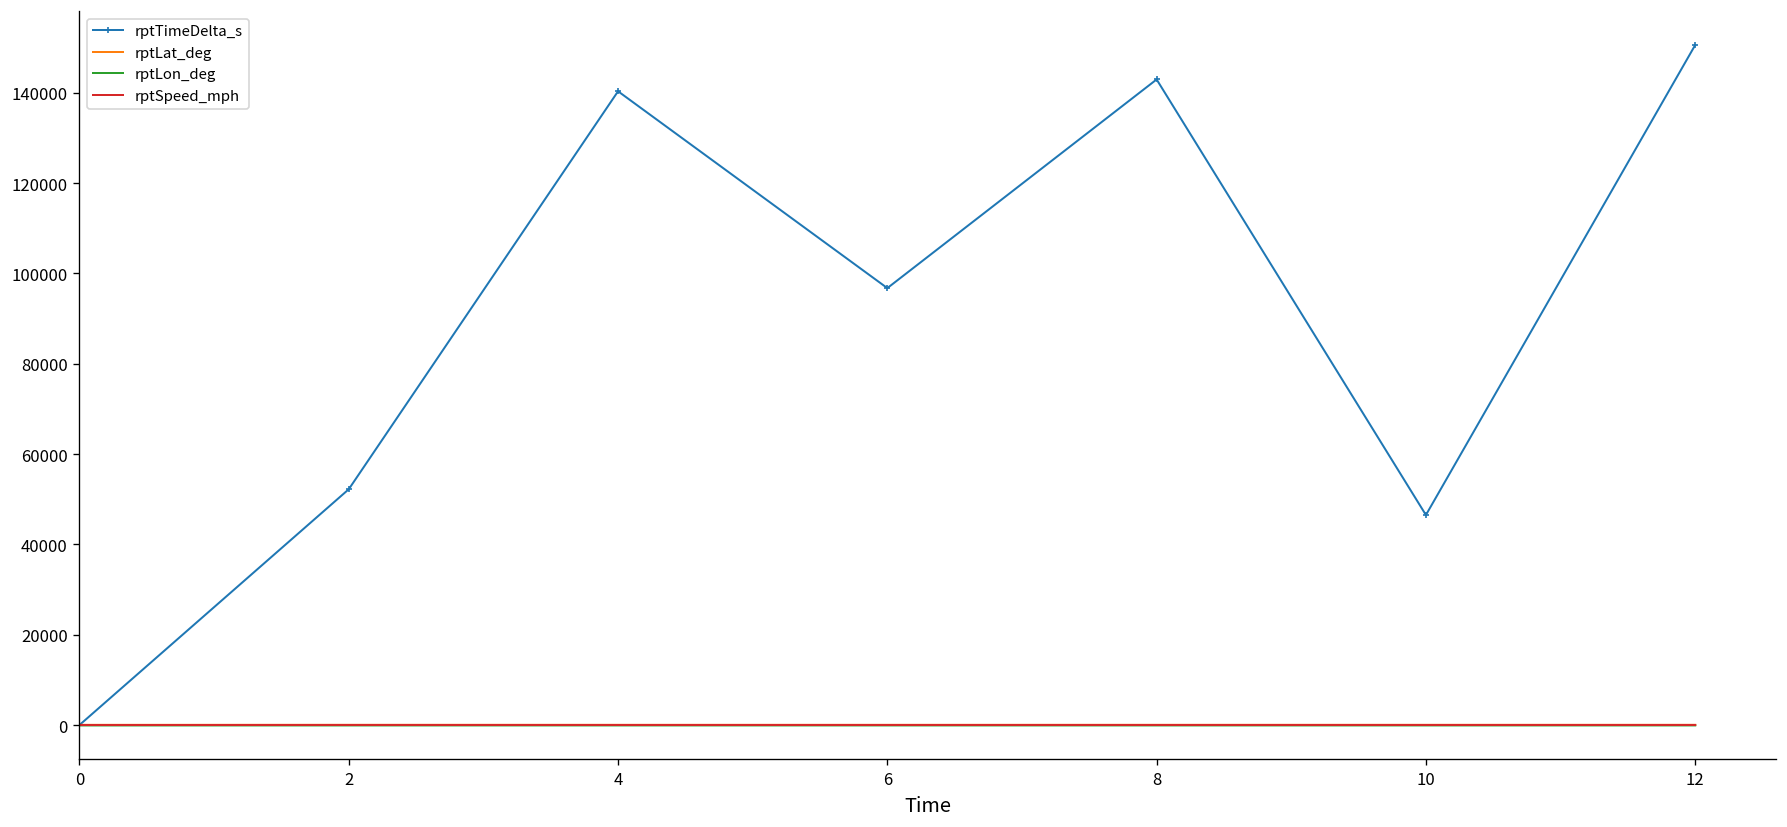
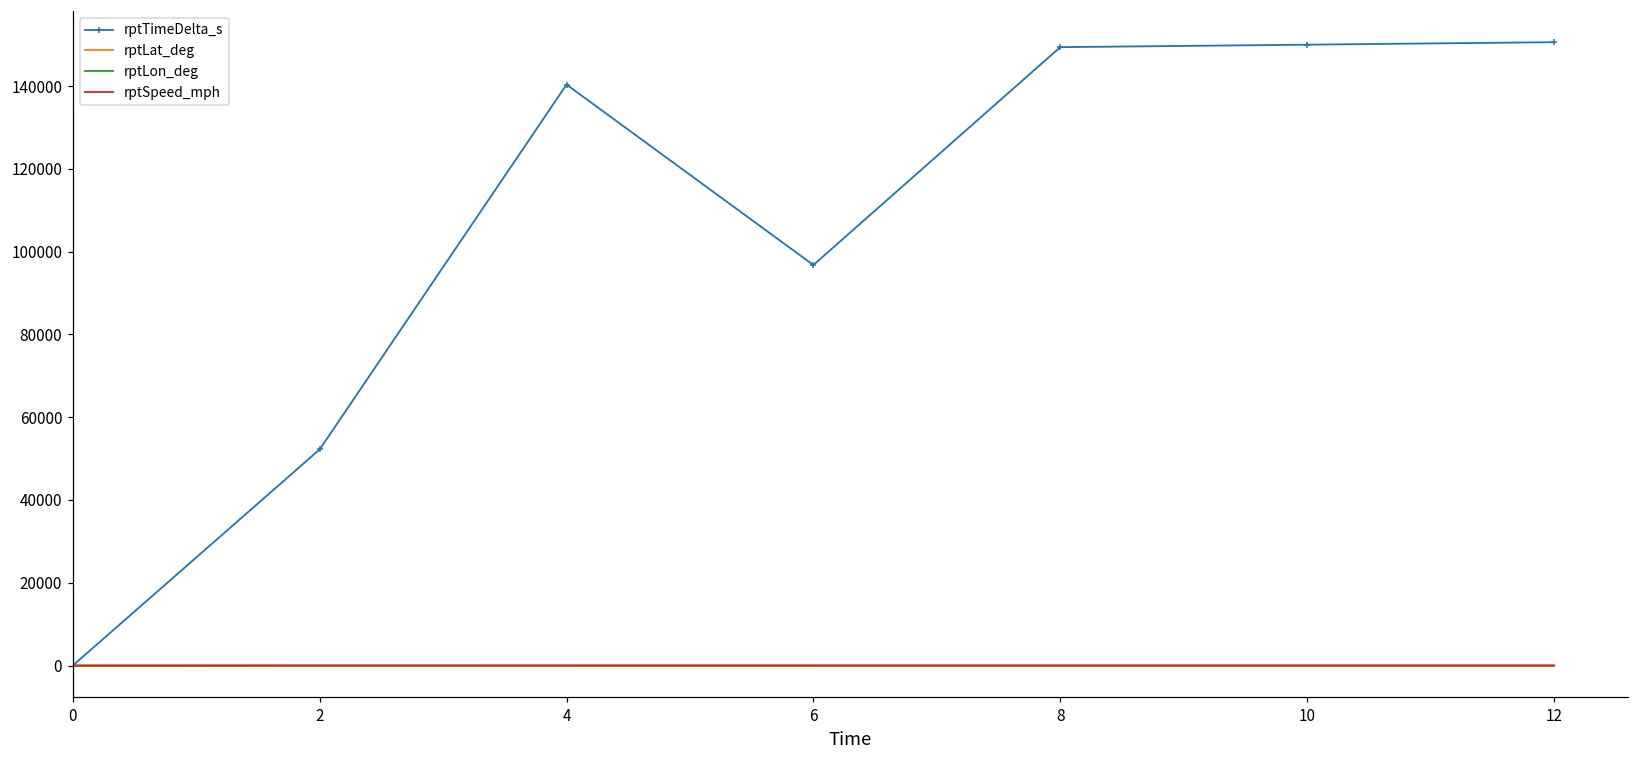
  {
    "rptTimeDelta_s": {
      "2": 52000,
      "4": 140000,
      "6": 97000,
-     "8": 143000,
-     "10": 47000,
+     "8": 149000,
+     "10": 150000,
      "12": 151000
    },
    "rptSpeed_mph": {
      "2": 0,
      "4": 0,
      "6": 0,
      "8": 0,
      "10": 0,
      "12": 0
    }
  }
